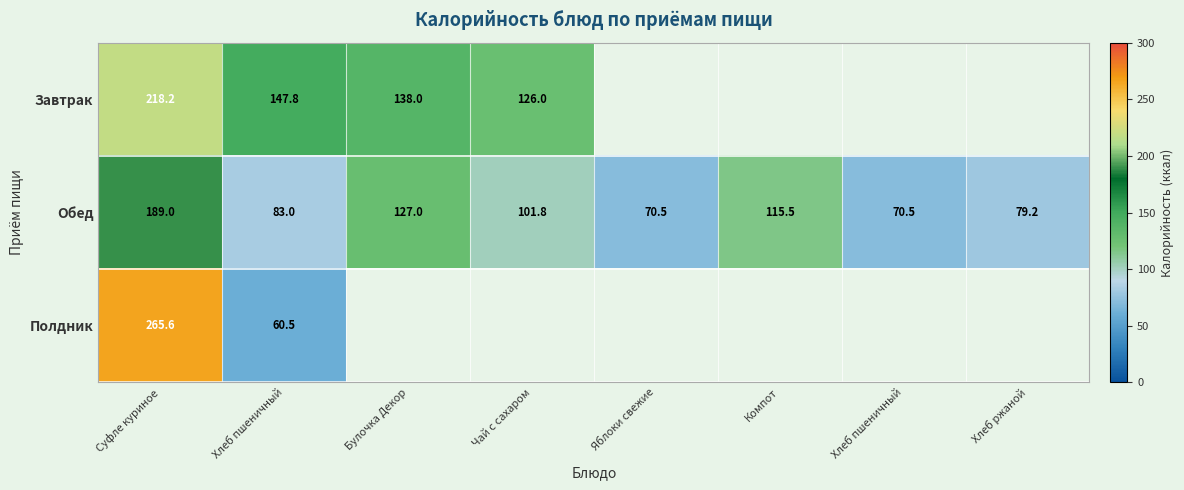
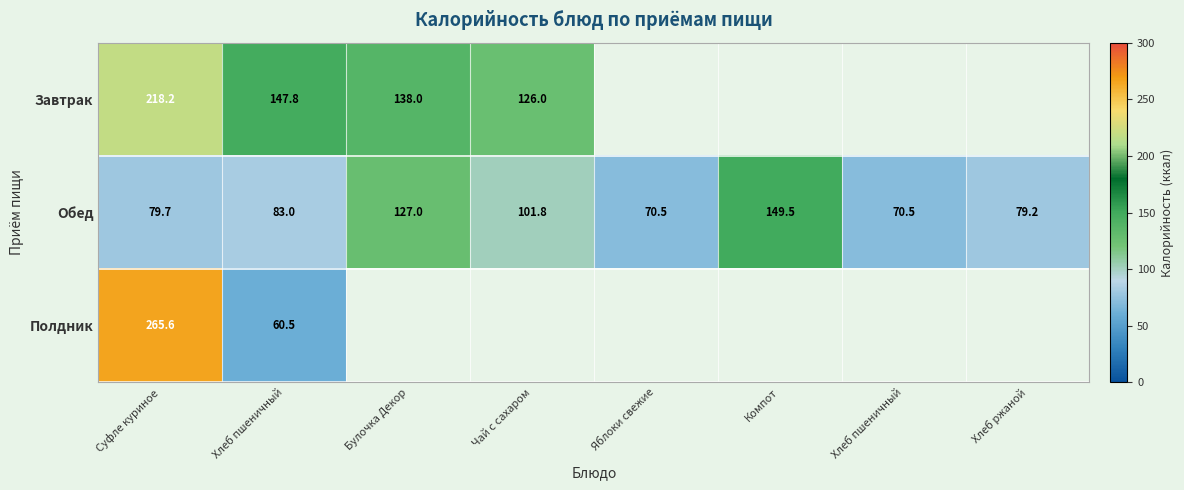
  {
    "Завтрак": {
      "Суфле куриное": 218.2,
      "Хлеб пшеничный": 147.8,
      "Булочка Декор": 138.0,
      "Чай с сахаром": 126.0
    },
    "Обед": {
-     "Суфле куриное": 189.0,
+     "Суфле куриное": 79.7,
      "Булочка Декор": 127.0,
      "Чай с сахаром": 101.8,
      "Яблоки свежие": 70.5,
-     "Компот": 115.5,
+     "Компот": 149.5,
      "Хлеб ржаной": 79.2
    },
    "Полдник": {
      "Суфле куриное": 265.6,
      "Хлеб пшеничный": 60.5
    }
  }
